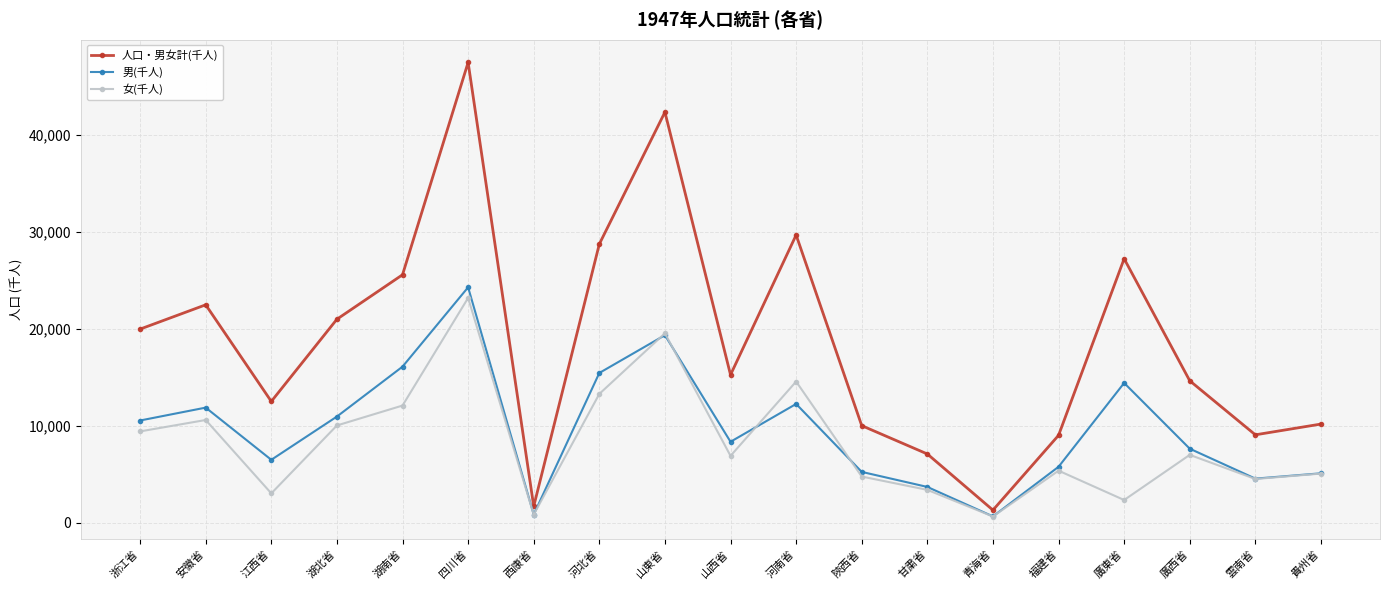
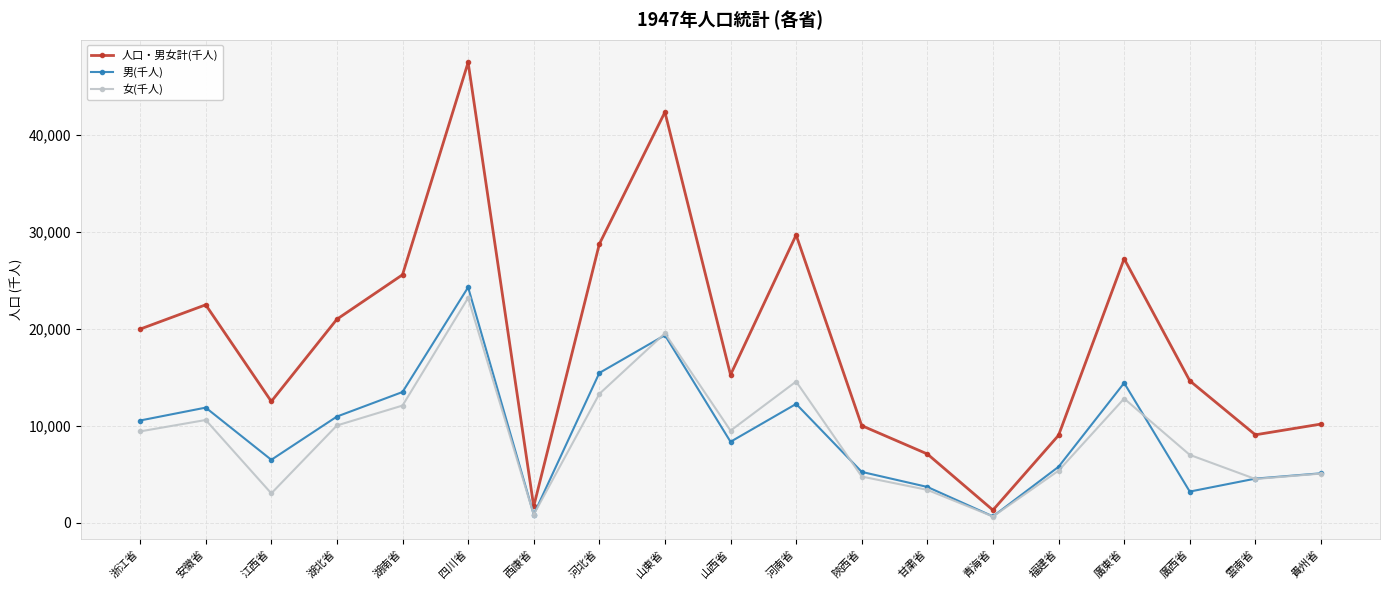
  {
    "人口・男女計(千人)": {
      "浙江省": "20,000",
      "安徽省": "22,000",
      "江西省": "13,000",
      "湖北省": "21,000",
      "湖南省": "26,000",
      "四川省": "47,000",
      "西康省": "2,000",
      "河北省": "29,000",
      "山東省": "42,000",
      "山西省": "15,000",
      "河南省": "30,000",
      "陝西省": "10,000",
      "甘粛省": "7,000",
      "青海省": "1,000",
      "福建省": "9,000",
      "廣東省": "27,000",
      "廣西省": "15,000",
      "雲南省": "9,000",
      "貴州省": "10,000"
    },
    "男(千人)": {
      "浙江省": "11,000",
      "安徽省": "12,000",
      "江西省": "6,000",
      "湖北省": "11,000",
-     "湖南省": "16,000",
+     "湖南省": "13,000",
      "四川省": "24,000",
      "河北省": "15,000",
      "山西省": "8,000",
      "河南省": "12,000",
      "陝西省": "5,000",
      "甘粛省": "4,000",
      "福建省": "6,000",
      "廣東省": "14,000",
-     "廣西省": "8,000"
+     "廣西省": "3,000"
    },
    "女(千人)": {
      "浙江省": "9,000",
      "安徽省": "11,000",
      "江西省": "3,000",
      "湖北省": "10,000",
      "湖南省": "12,000",
      "四川省": "23,000",
      "河北省": "13,000",
-     "山西省": "7,000",
+     "山西省": "9,000",
      "河南省": "15,000",
      "陝西省": "5,000",
      "甘粛省": "3,000",
      "福建省": "5,000",
-     "廣東省": "2,000",
+     "廣東省": "13,000",
      "廣西省": "7,000"
    }
  }
